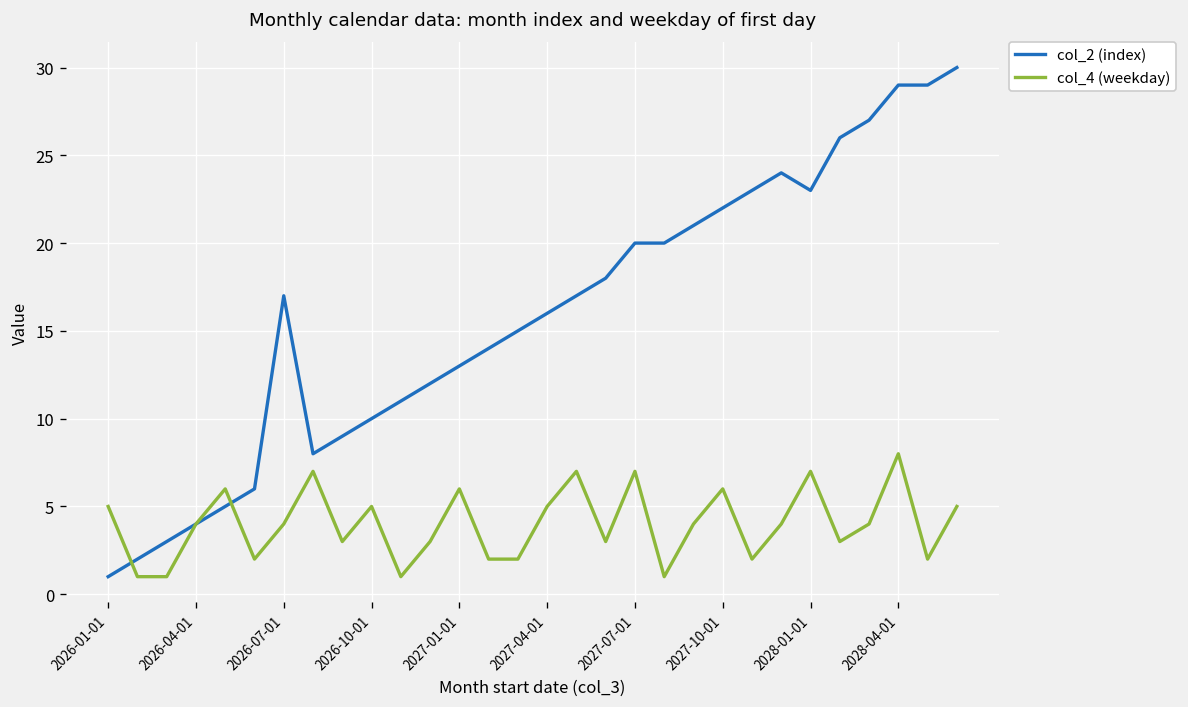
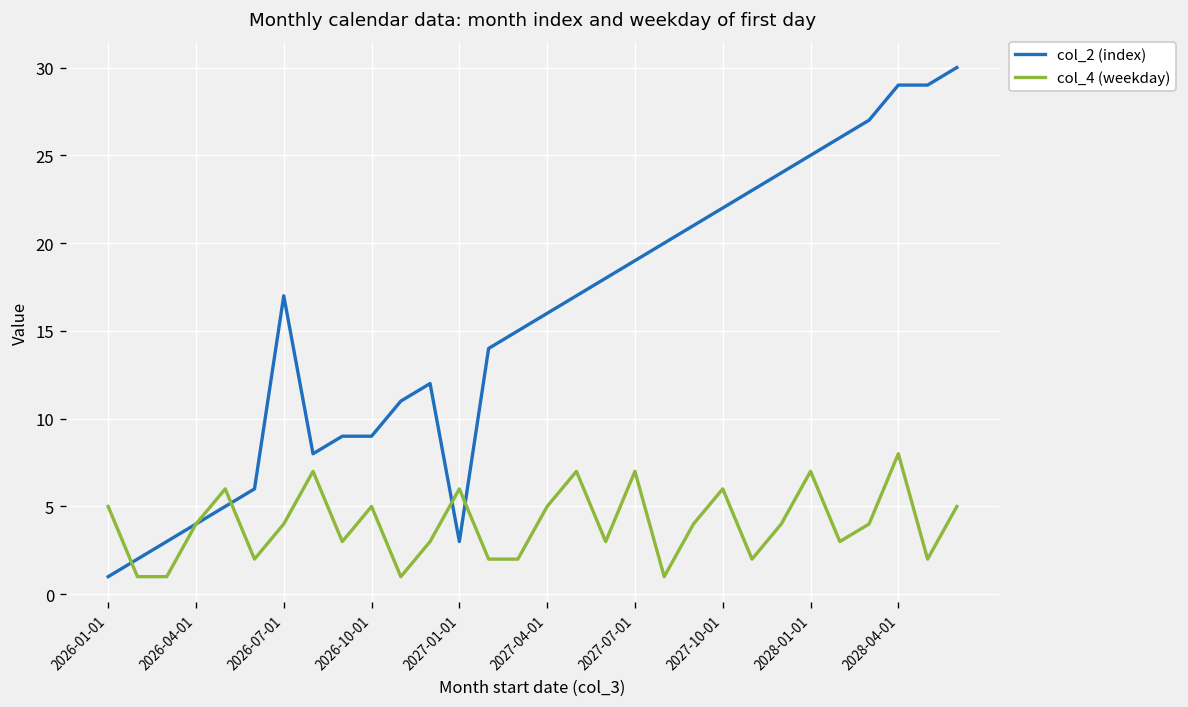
  {
    "col_2 (index)": {
      "2026-01-01": 1,
      "2026-07-01": 17,
-     "2026-10-01": 10,
-     "2027-01-01": 13,
+     "2026-10-01": 9,
+     "2027-01-01": 3,
      "2027-04-01": 16,
-     "2027-07-01": 20,
+     "2027-07-01": 19,
      "2027-10-01": 22,
-     "2028-01-01": 23,
+     "2028-01-01": 25,
      "2028-04-01": 29
    },
    "col_4 (weekday)": {
      "2026-01-01": 5,
      "2026-07-01": 4,
      "2026-10-01": 5,
      "2027-01-01": 6,
      "2027-04-01": 5,
      "2027-07-01": 7,
      "2027-10-01": 6,
      "2028-01-01": 7,
      "2028-04-01": 8
    }
  }
